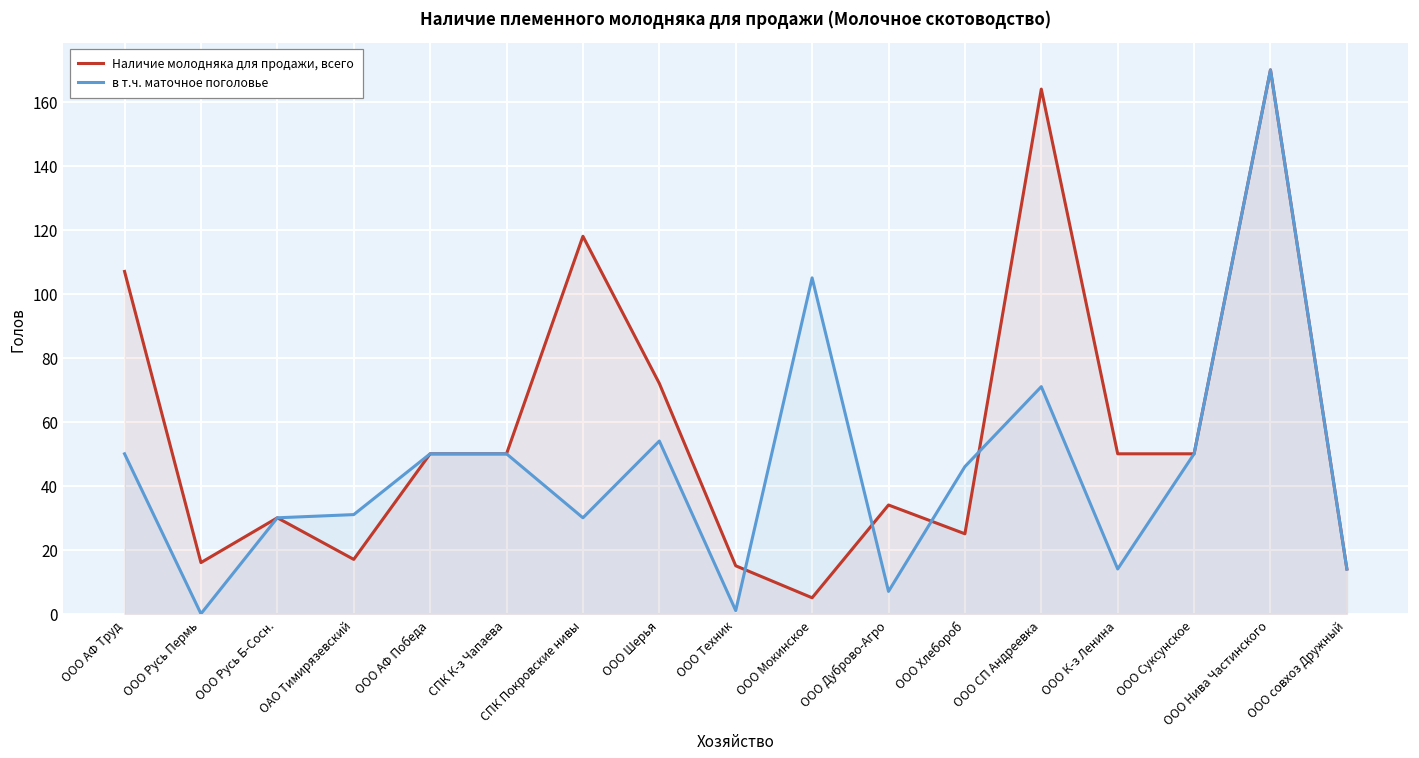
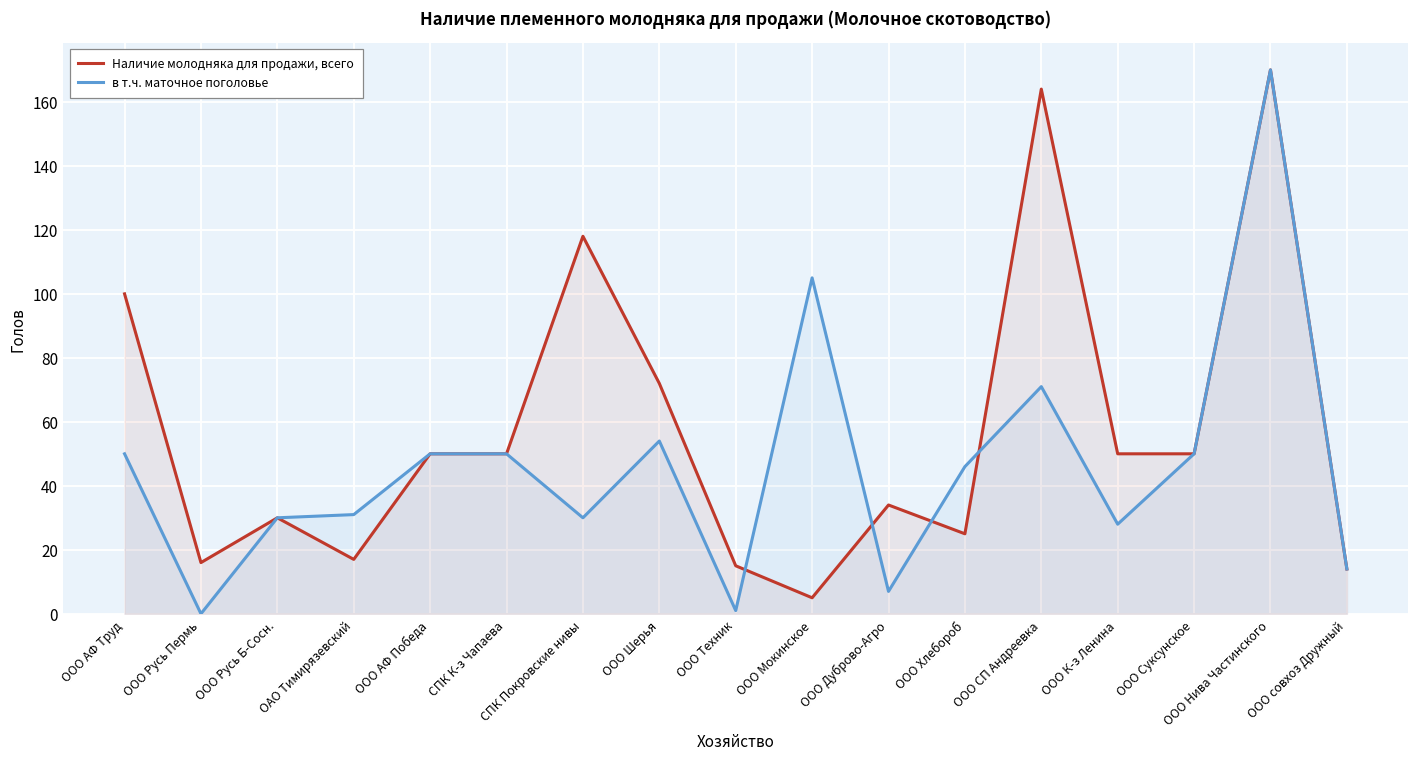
  {
    "Наличие молодняка для продажи, всего": {
-     "ООО АФ Труд": 107,
+     "ООО АФ Труд": 100,
      "ООО Русь Пермь": 16,
      "ОАО Тимирязевский": 17,
      "СПК Покровские нивы": 118,
      "ООО Шерья": 72,
      "ООО Техник": 15,
      "ООО Мокинское": 5,
      "ООО Дуброво-Агро": 34,
      "ООО Хлебороб": 25,
      "ООО СП Андреевка": 164,
      "ООО К-з Ленина": 50
    },
    "в т.ч. маточное поголовье": {
      "ООО АФ Труд": 50,
      "ООО Русь Пермь": 0,
      "ОАО Тимирязевский": 31,
      "СПК Покровские нивы": 30,
      "ООО Шерья": 54,
      "ООО Техник": 1,
      "ООО Мокинское": 105,
      "ООО Дуброво-Агро": 7,
      "ООО Хлебороб": 46,
      "ООО СП Андреевка": 71,
-     "ООО К-з Ленина": 14
+     "ООО К-з Ленина": 28
    }
  }
